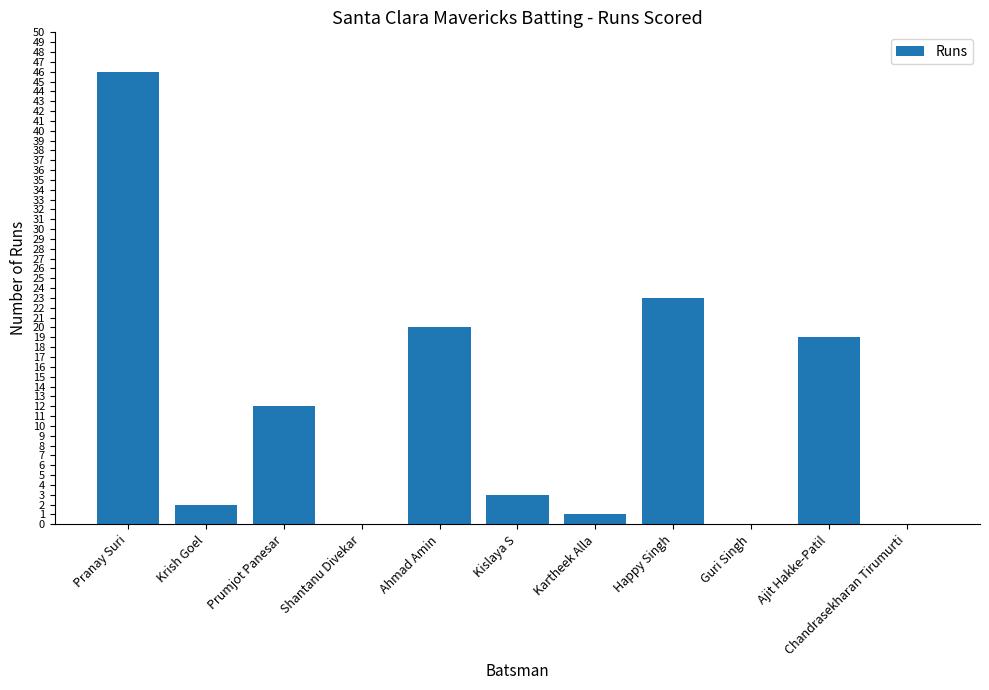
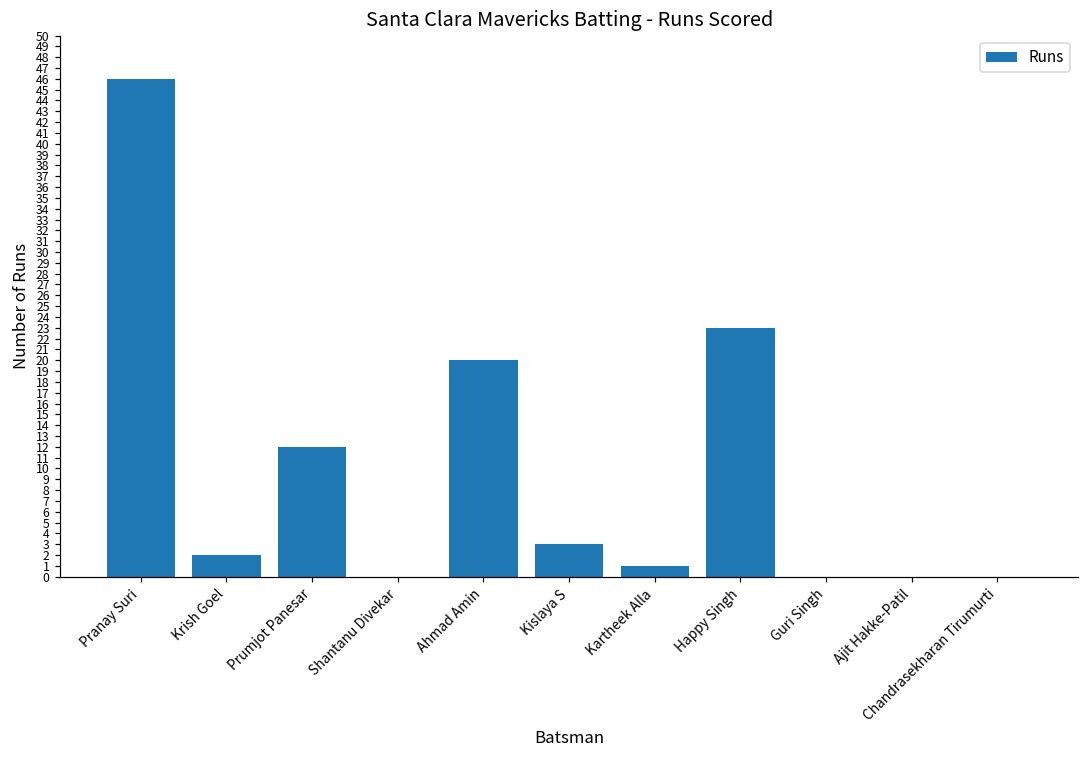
  {
    "Pranay Suri": 46,
    "Krish Goel": 2,
    "Prumjot Panesar": 12,
    "Shantanu Divekar": 0,
    "Ahmad Amin": 20,
    "Kislaya S": 3,
    "Kartheek Alla": 1,
    "Happy Singh": 23,
    "Guri Singh": 0,
-   "Ajit Hakke-Patil": 19,
+   "Ajit Hakke-Patil": 0,
    "Chandrasekharan Tirumurti": 0
  }
